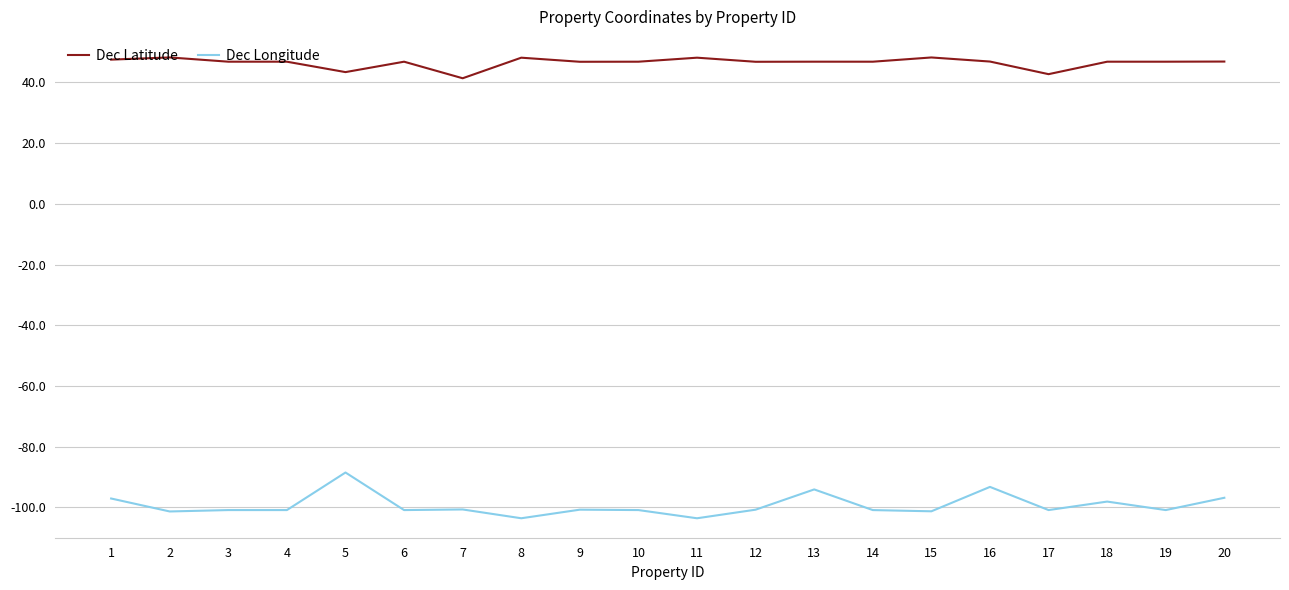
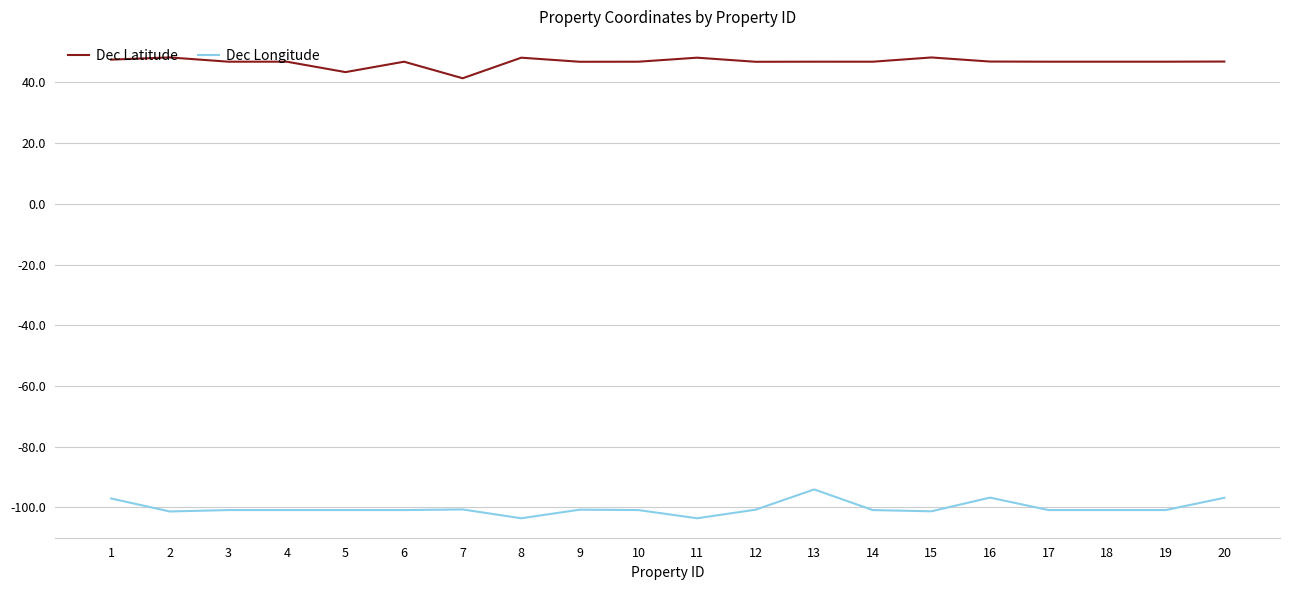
  {
    "Dec Latitude": {
      "1": 48,
      "2": 48,
      "3": 47,
      "4": 47,
      "5": 43,
      "6": 47,
      "7": 41,
      "8": 48,
      "9": 47,
      "10": 47,
      "11": 48,
      "12": 47,
      "13": 47,
      "14": 47,
      "15": 48,
      "16": 47,
-     "17": 43,
+     "17": 47,
      "18": 47,
      "19": 47,
      "20": 47
    },
    "Dec Longitude": {
      "1": -97,
      "2": -101,
      "3": -101,
      "4": -101,
-     "5": -89,
+     "5": -101,
      "6": -101,
      "7": -101,
      "8": -104,
      "9": -101,
      "10": -101,
      "11": -104,
      "12": -101,
      "13": -94,
      "14": -101,
      "15": -101,
-     "16": -93,
+     "16": -97,
      "17": -101,
-     "18": -98,
+     "18": -101,
      "19": -101,
      "20": -97
    }
  }
